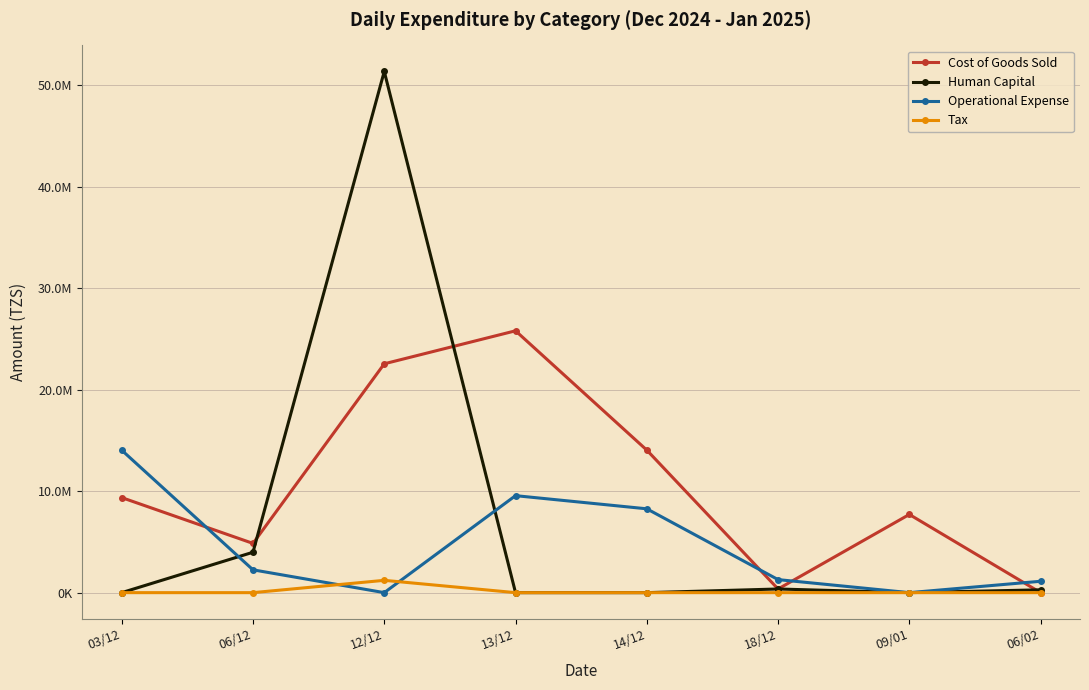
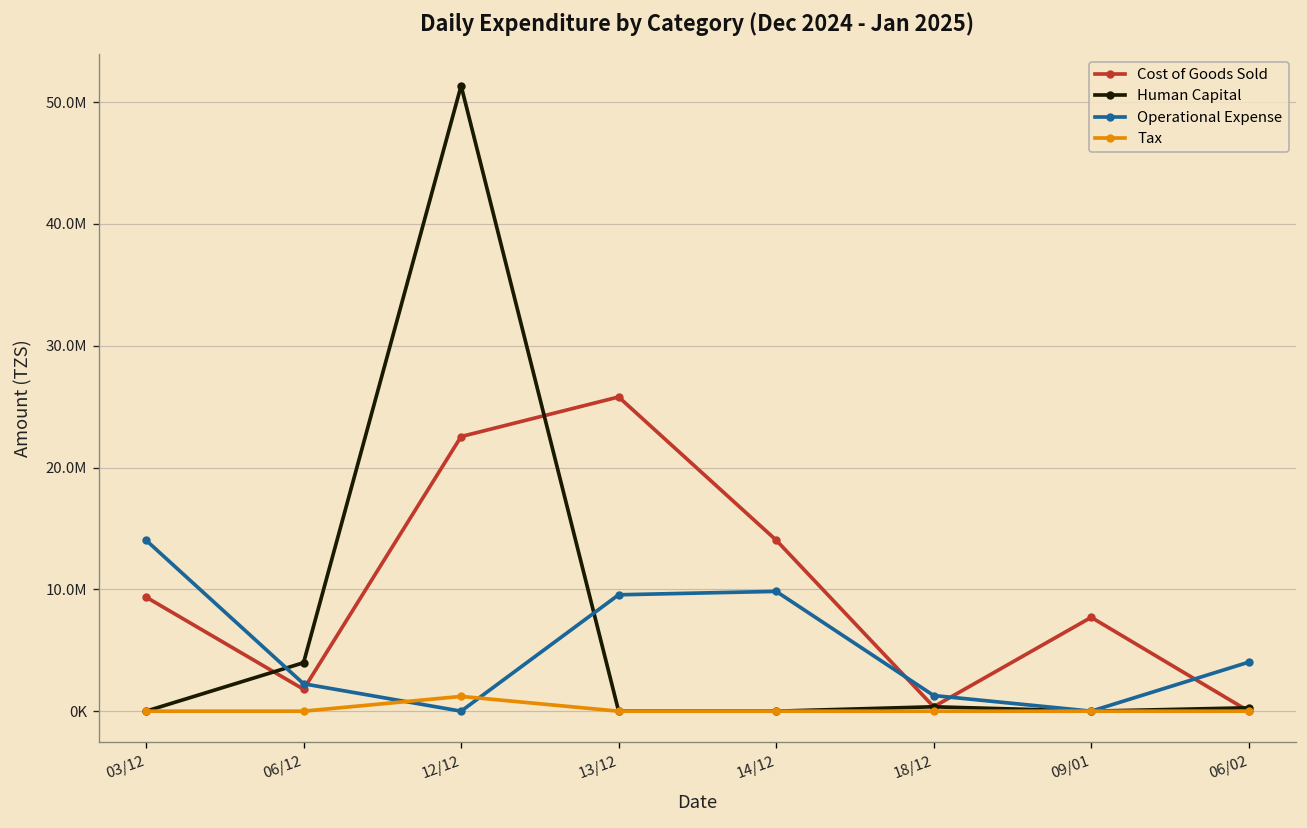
  {
    "Cost of Goods Sold": {
      "03/12": 9400000,
-     "06/12": 4900000,
+     "06/12": 1800000,
      "12/12": 22500000,
      "13/12": 25800000,
      "14/12": 14000000,
      "09/01": 7700000
    },
    "Human Capital": {
      "06/12": 4000000,
      "12/12": 51300000,
      "06/02": 300000
    },
    "Operational Expense": {
      "03/12": 14000000,
      "06/12": 2200000,
      "12/12": 0,
      "13/12": 9600000,
-     "14/12": 8300000,
+     "14/12": 9800000,
      "18/12": 1300000,
-     "06/02": 1100000
+     "06/02": 4000000
    },
    "Tax": {
      "06/12": 0,
      "12/12": 1200000,
      "18/12": 0
    }
  }
